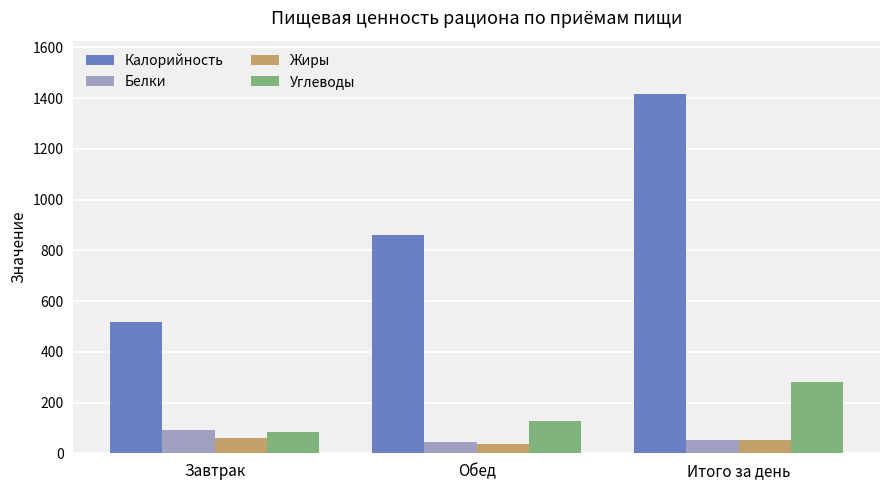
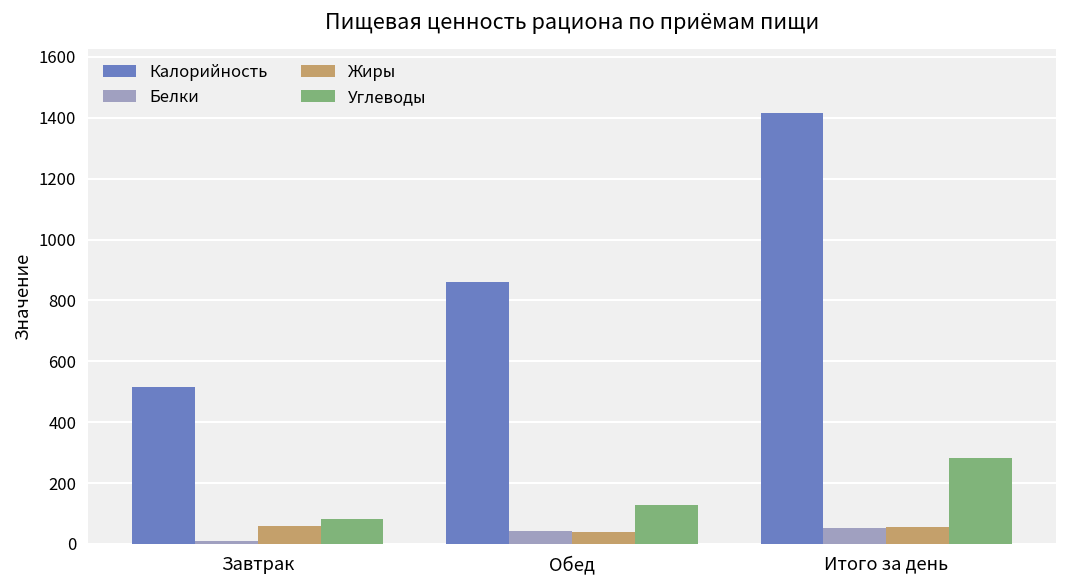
  {
    "Калорийность": {
      "Завтрак": 520,
      "Обед": 860,
      "Итого за день": 1410
    },
    "Белки": {
-     "Завтрак": 90,
+     "Завтрак": 10,
      "Обед": 40,
      "Итого за день": 50
    },
    "Жиры": {
      "Завтрак": 60,
      "Обед": 40,
      "Итого за день": 50
    },
    "Углеводы": {
      "Завтрак": 80,
      "Обед": 130,
      "Итого за день": 280
    }
  }
